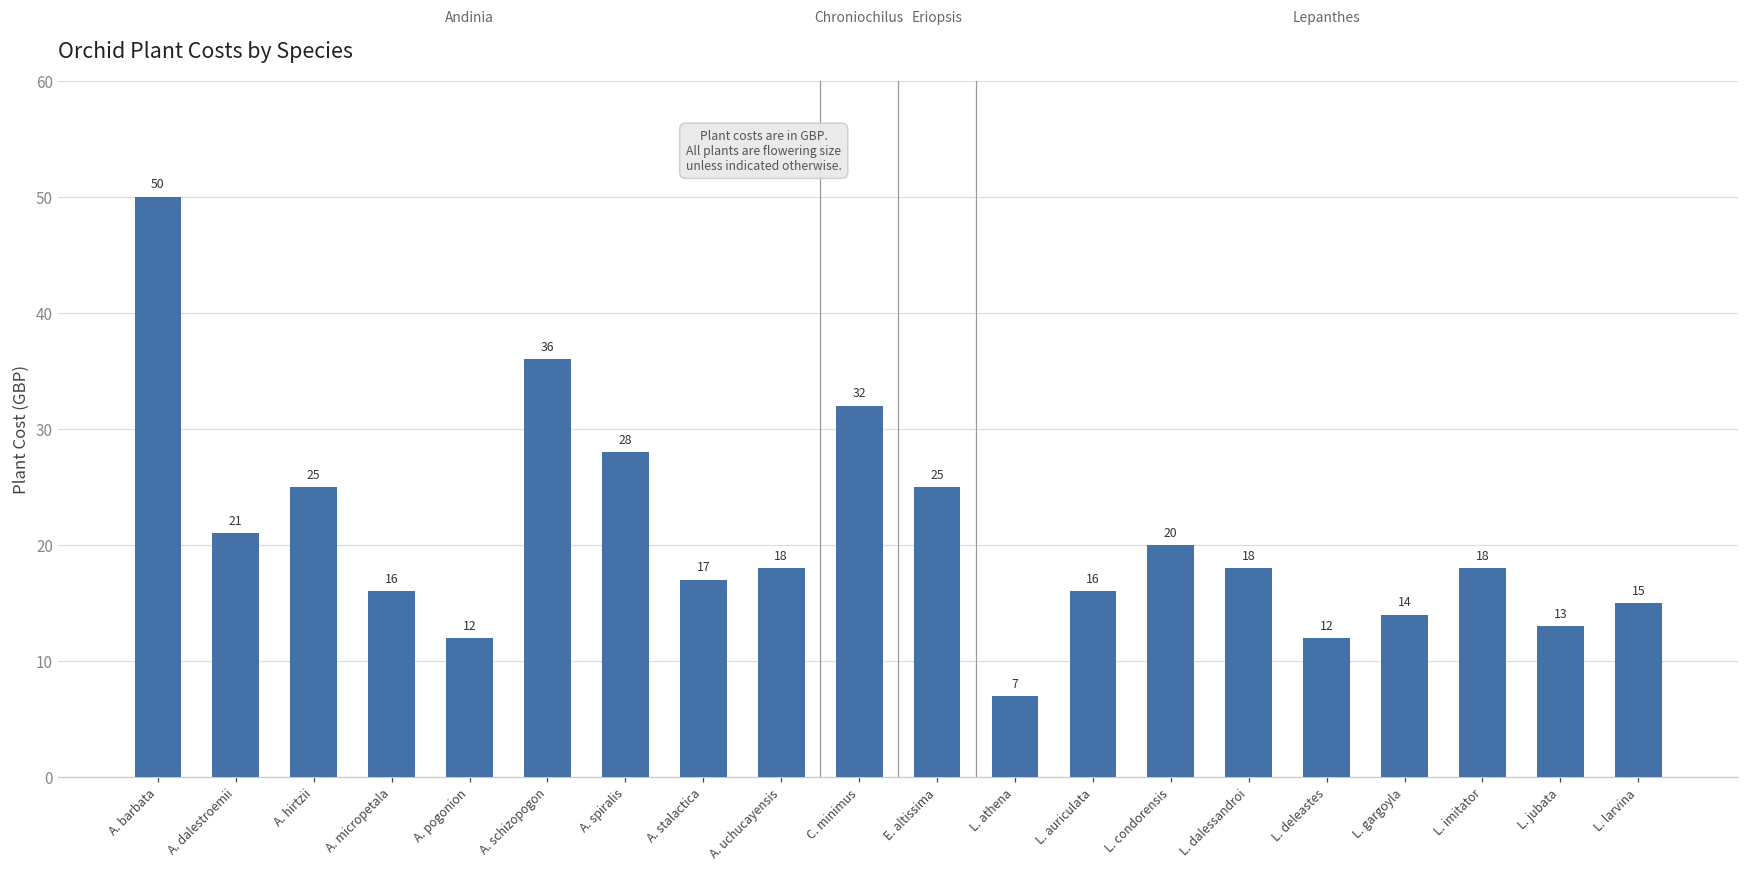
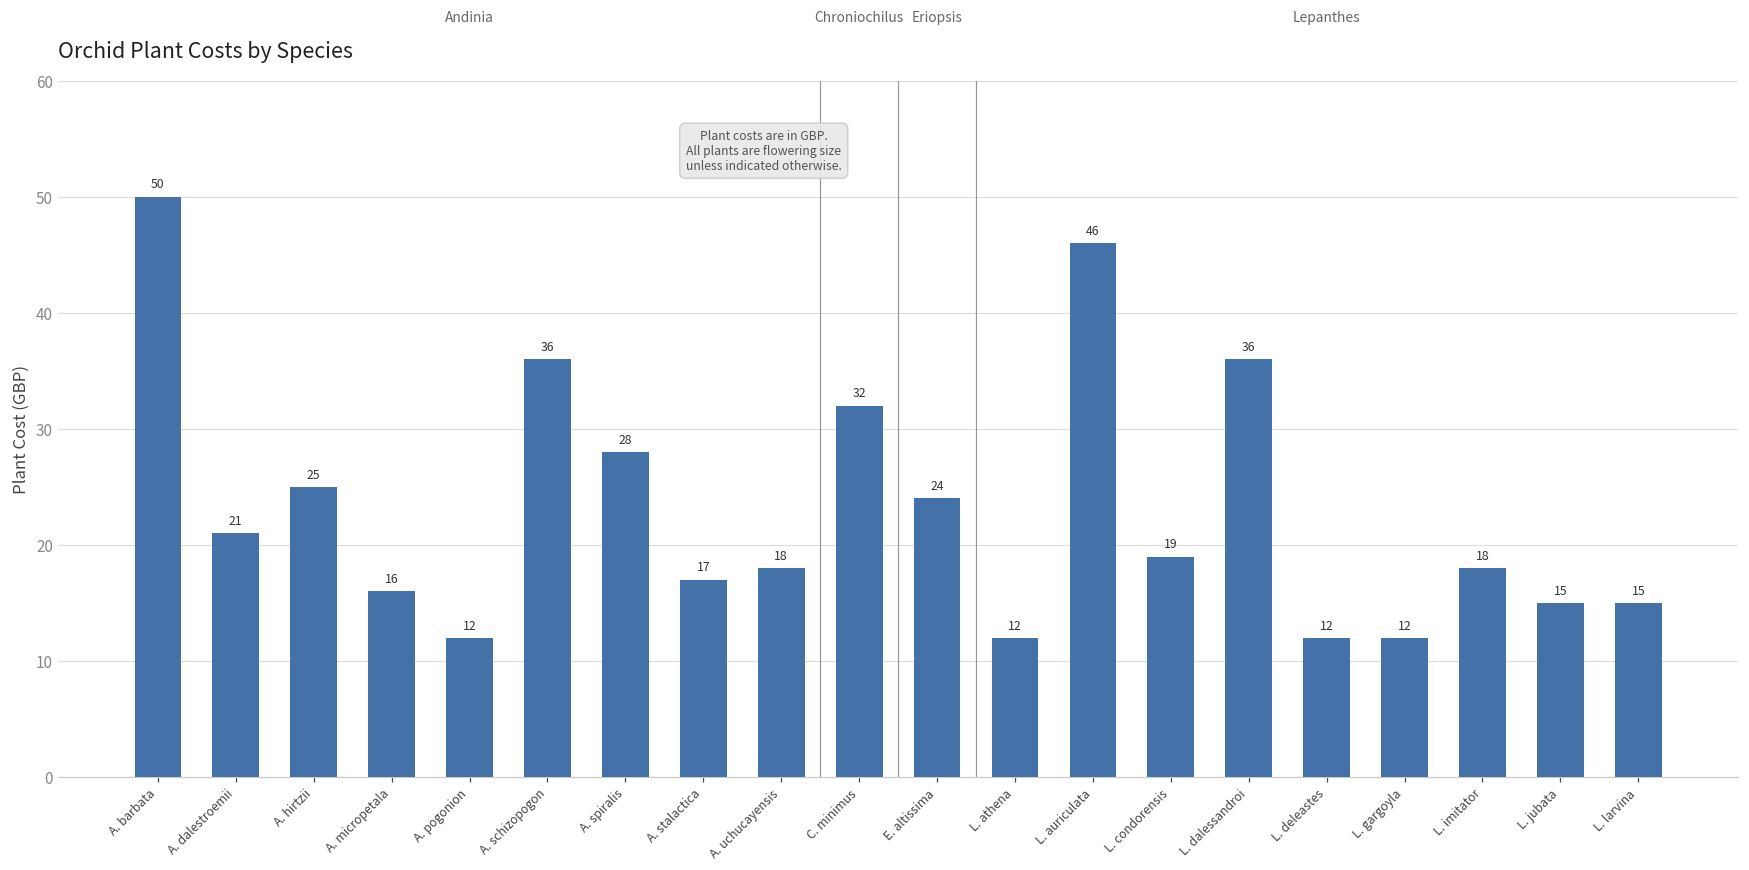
  {
    "A. barbata": 50,
    "A. dalestroemii": 21,
    "A. hirtzii": 25,
    "A. micropetala": 16,
    "A. pogonion": 12,
    "A. schizopogon": 36,
    "A. spiralis": 28,
    "A. stalactica": 17,
    "A. uchucayensis": 18,
    "C. minimus": 32,
-   "E. altissima": 25,
-   "L. athena": 7,
-   "L. auriculata": 16,
-   "L. condorensis": 20,
-   "L. dalessandroi": 18,
+   "E. altissima": 24,
+   "L. athena": 12,
+   "L. auriculata": 46,
+   "L. condorensis": 19,
+   "L. dalessandroi": 36,
    "L. deleastes": 12,
-   "L. gargoyla": 14,
+   "L. gargoyla": 12,
    "L. imitator": 18,
-   "L. jubata": 13,
+   "L. jubata": 15,
    "L. larvina": 15
  }
